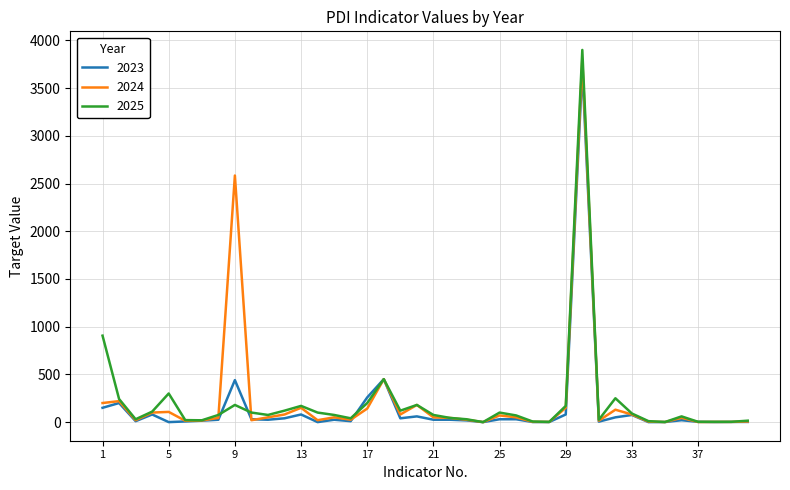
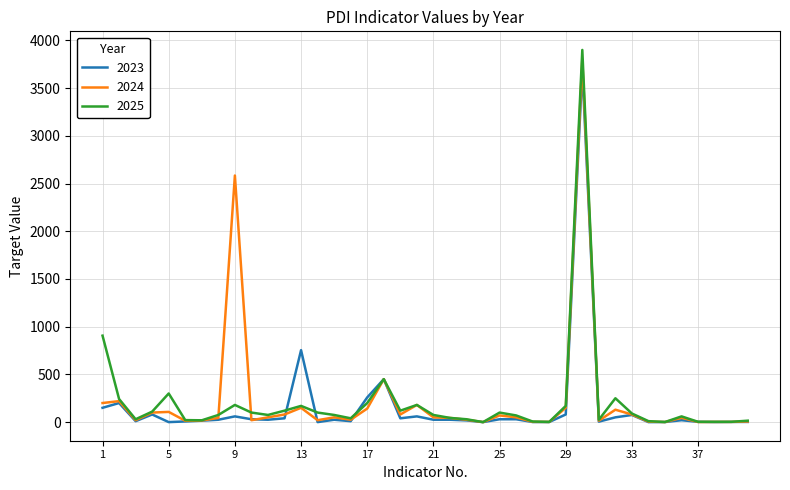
  {
    "2023": {
      "1": 200,
      "5": 0,
-     "9": 400,
-     "13": 100,
+     "9": 100,
+     "13": 800,
      "17": 300,
      "25": 0,
      "29": 100
    },
    "2024": {
      "1": 200,
      "5": 100,
      "9": 2600,
      "17": 100,
      "25": 100
    },
    "2025": {
      "1": 900,
      "5": 300,
      "9": 200,
      "17": 200,
      "25": 100
    }
  }
